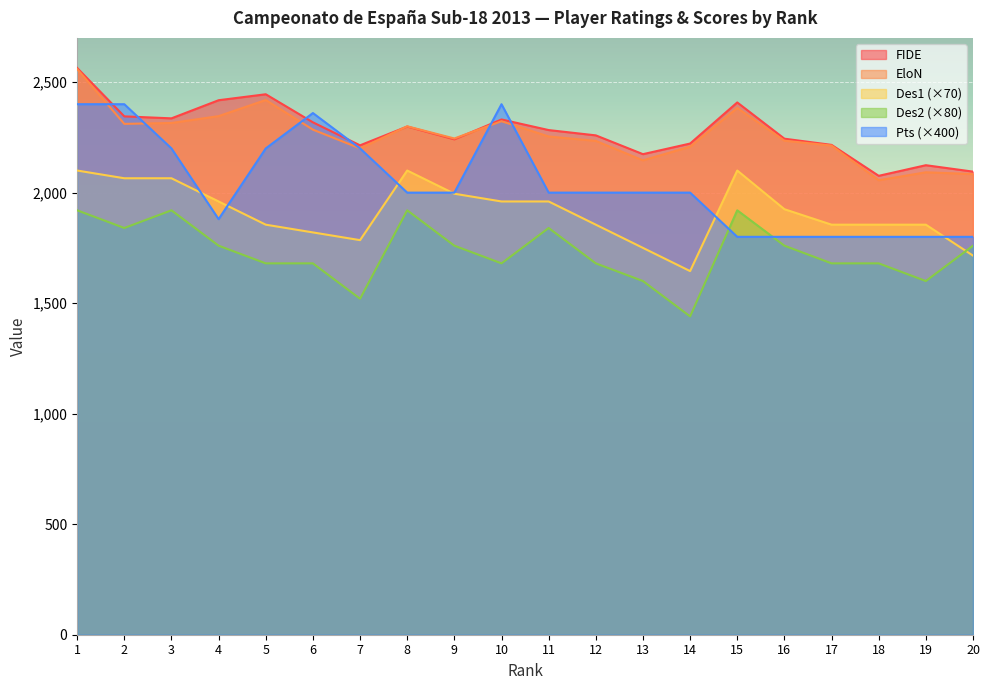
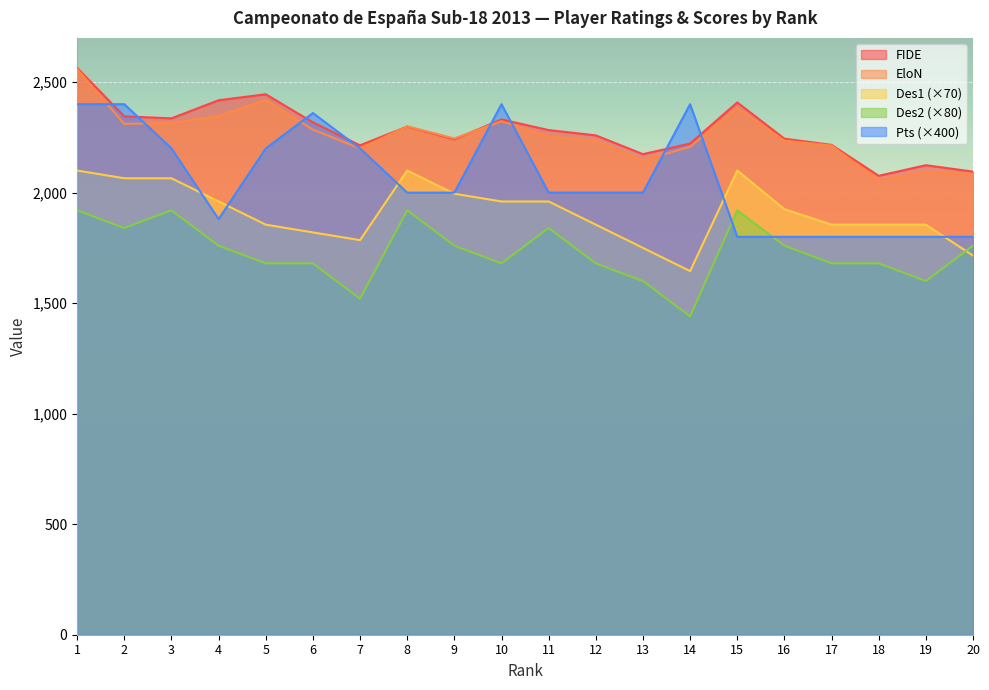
  {
    "Des2 (×80)": {
      "1": "1,920",
      "2": "1,840",
      "3": "1,920",
      "4": "1,760",
      "5": "1,680",
      "6": "1,680",
      "7": "1,520",
      "8": "1,920",
      "9": "1,760",
      "10": "1,680",
      "11": "1,840",
      "12": "1,680",
      "13": "1,600",
      "14": "1,440",
      "15": "1,920",
      "16": "1,760",
      "17": "1,680",
      "18": "1,680",
      "19": "1,600",
      "20": "1,760"
    },
    "Pts (×400)": {
      "1": "2,400",
      "2": "2,400",
      "3": "2,200",
      "4": "1,880",
      "5": "2,200",
      "6": "2,360",
      "8": "2,000",
      "10": "2,400",
      "11": "2,000",
      "12": "2,000",
      "13": "2,000",
-     "14": "2,000",
+     "14": "2,400",
      "15": "1,800",
      "16": "1,800",
      "17": "1,800",
      "18": "1,800",
      "19": "1,800",
      "20": "1,800"
    }
  }
